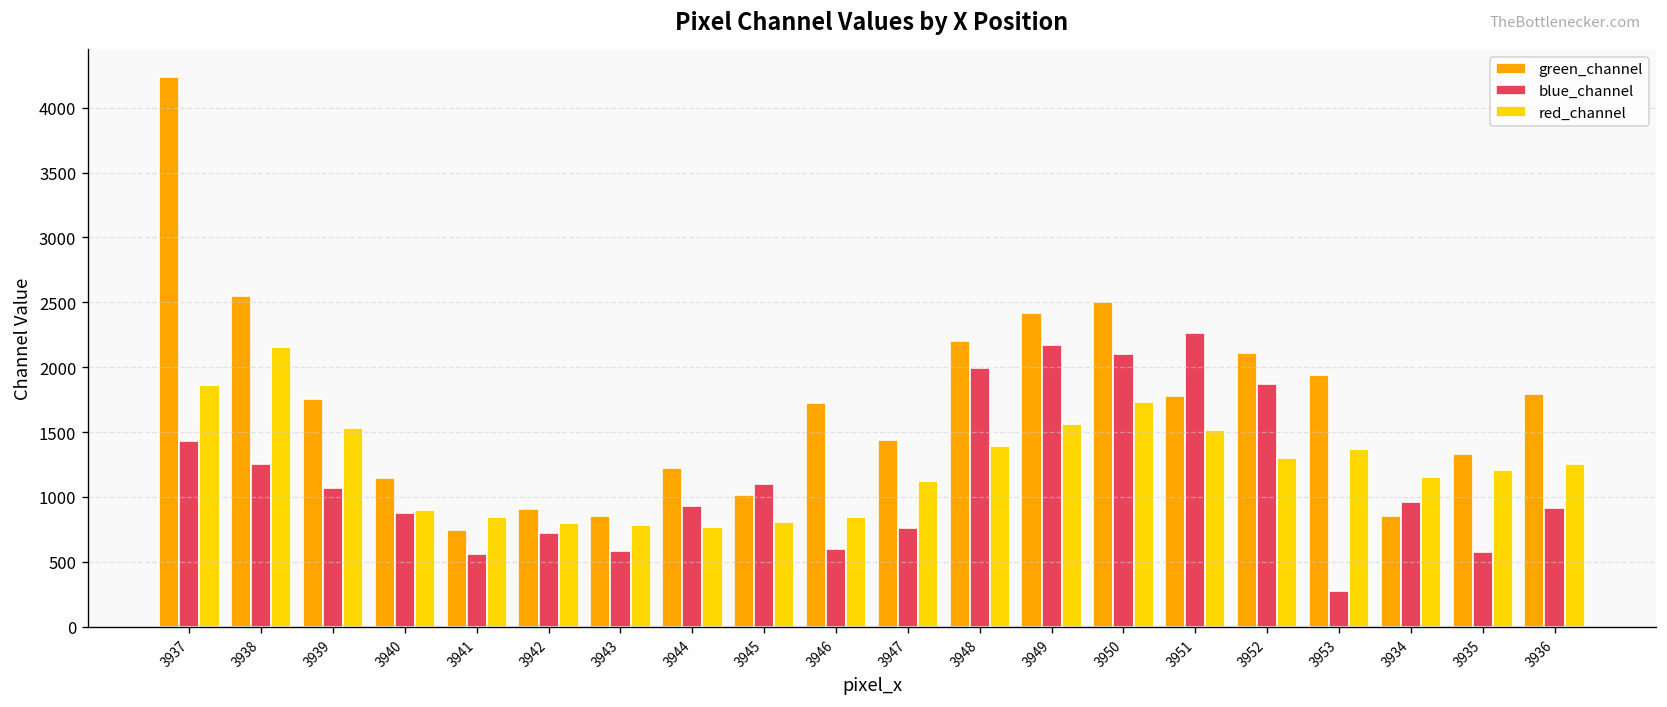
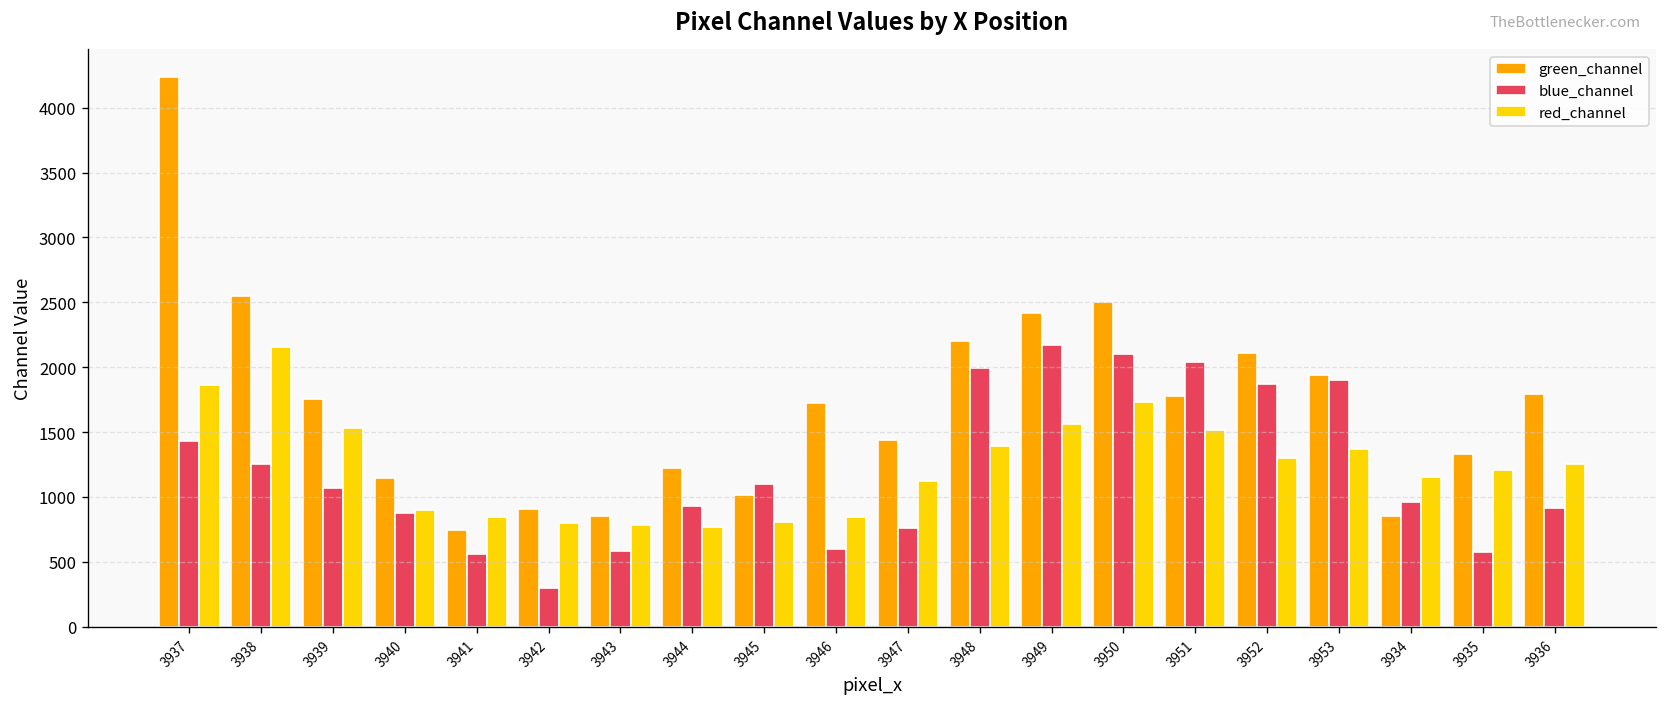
  {
    "blue_channel": {
      "3937": 1430,
      "3938": 1250,
      "3939": 1070,
      "3940": 880,
      "3941": 560,
-     "3942": 730,
+     "3942": 300,
      "3943": 580,
      "3944": 930,
      "3945": 1100,
      "3946": 600,
      "3947": 760,
      "3948": 1990,
      "3949": 2170,
      "3950": 2110,
-     "3951": 2260,
+     "3951": 2040,
      "3952": 1870,
-     "3953": 270,
+     "3953": 1900,
      "3934": 960,
      "3935": 580,
      "3936": 910
    }
  }
